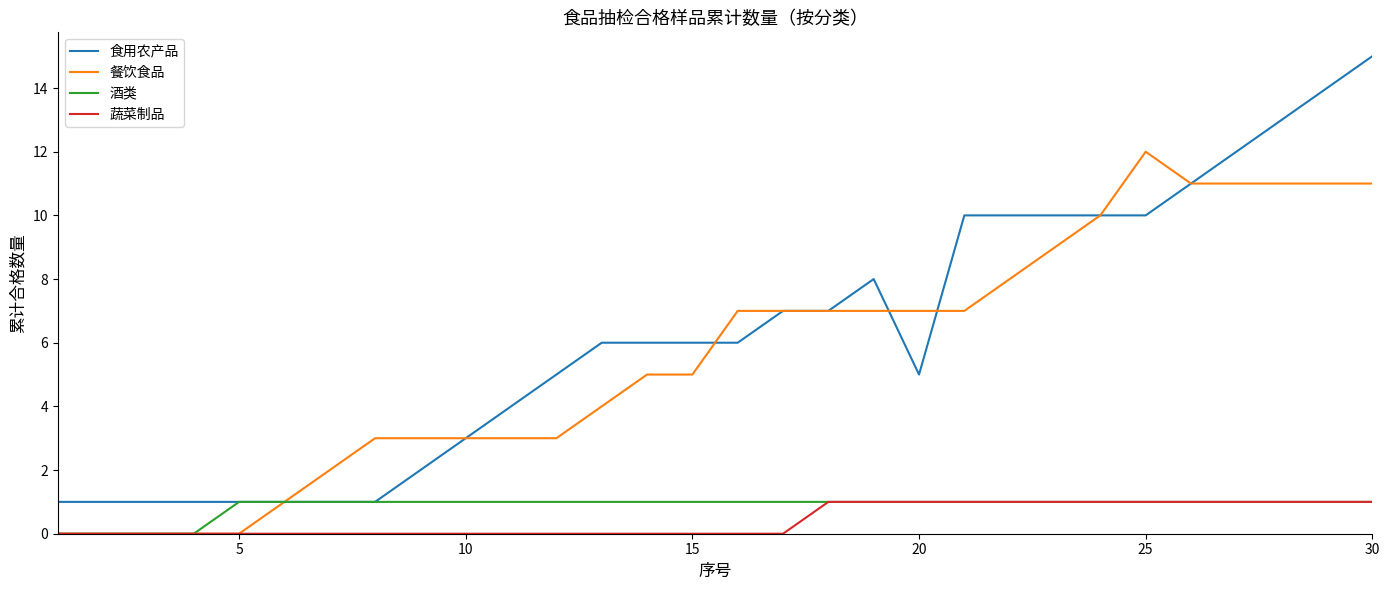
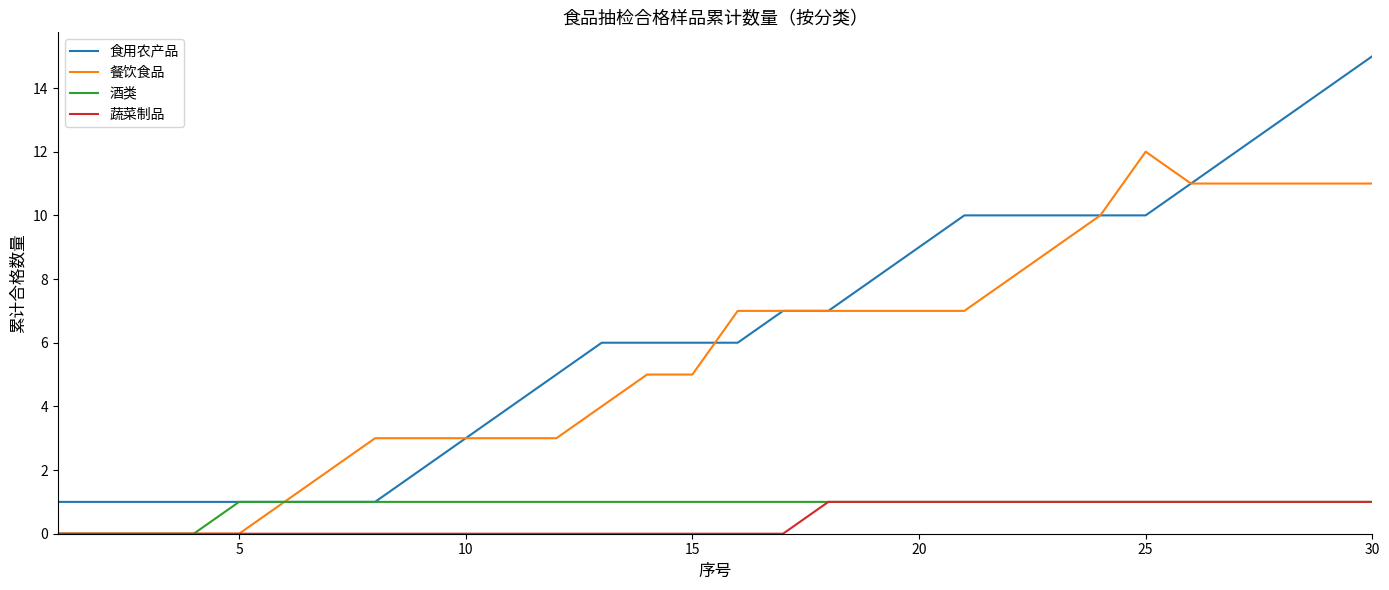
  {
    "食用农产品": {
      "15": 6,
-     "20": 5,
+     "20": 9,
      "25": 10,
      "30": 15
    },
    "餐饮食品": {
      "15": 5,
      "20": 7,
      "25": 12,
      "30": 11
    },
    "酒类": {
      "10": 1,
      "15": 1
    },
    "蔬菜制品": {
      "10": 0,
      "15": 0
    }
  }
